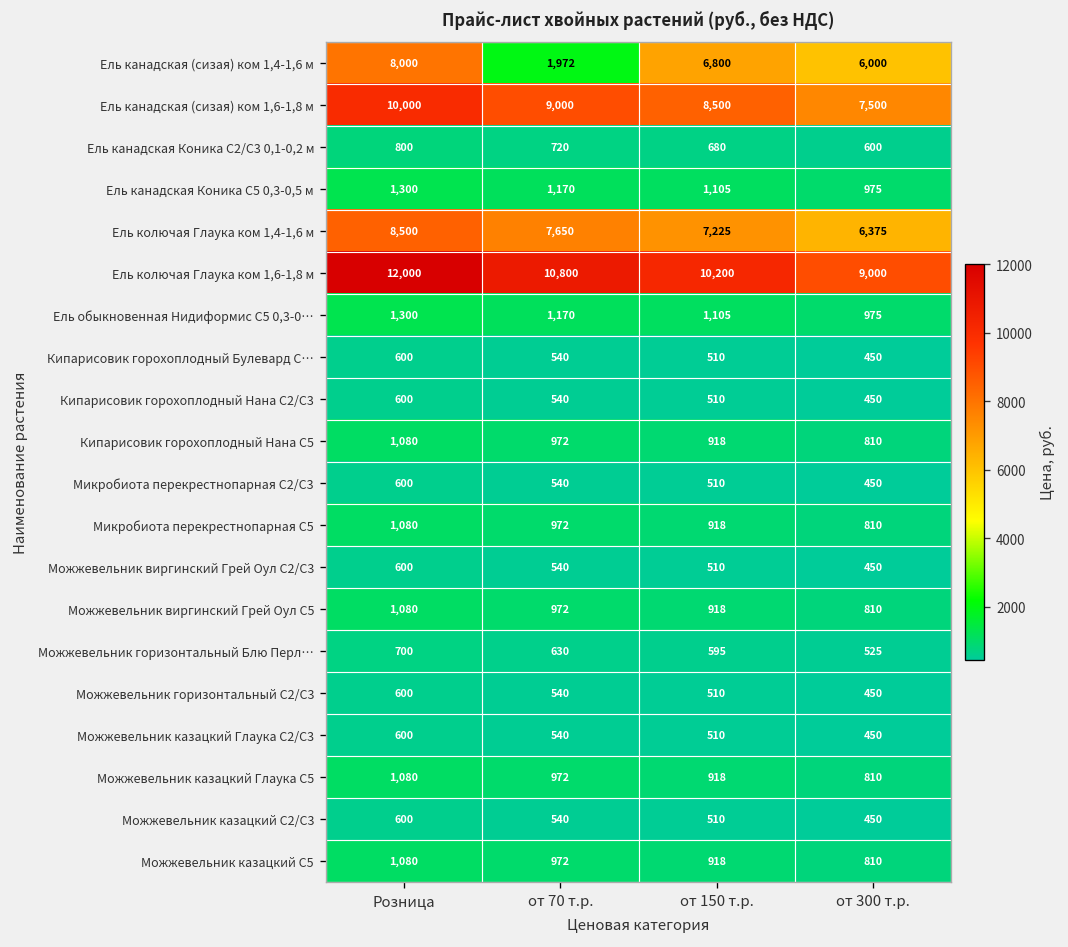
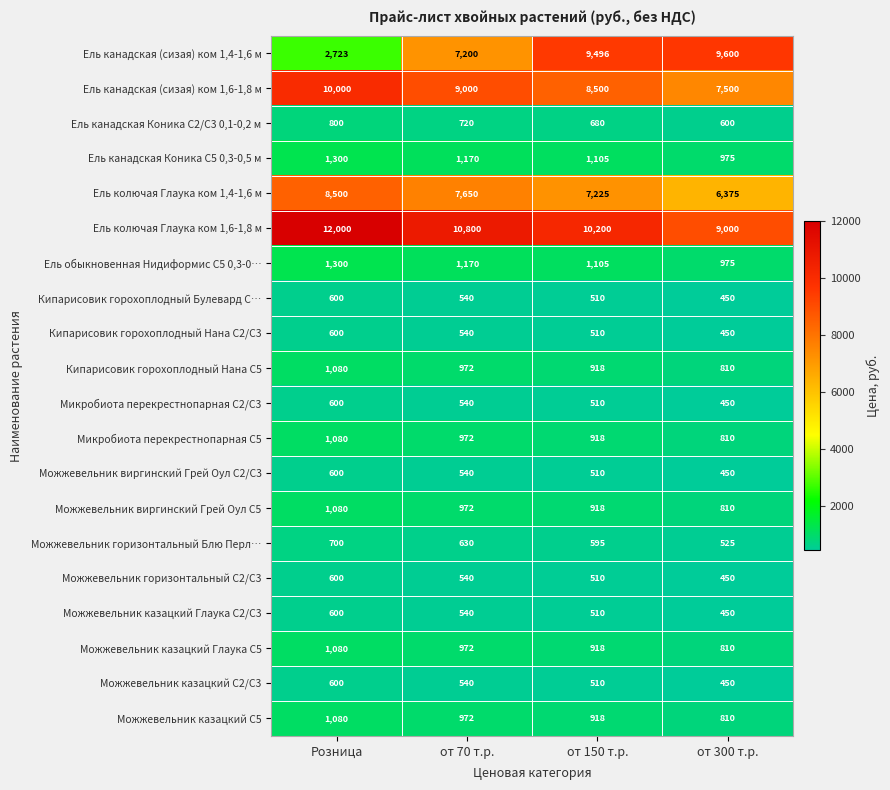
  {
    "Ель канадская (сизая) ком 1,4-1,6 м": {
-     "Розница": "8,000",
-     "от 70 т.р.": "1,972",
-     "от 150 т.р.": "6,800",
-     "от 300 т.р.": "6,000"
+     "Розница": "2,723",
+     "от 70 т.р.": "7,200",
+     "от 150 т.р.": "9,496",
+     "от 300 т.р.": "9,600"
    },
    "Ель канадская (сизая) ком 1,6-1,8 м": {
      "Розница": "10,000",
      "от 70 т.р.": "9,000",
      "от 150 т.р.": "8,500",
      "от 300 т.р.": "7,500"
    },
    "Ель канадская Коника С2/С3 0,1-0,2 м": {
      "Розница": "800",
      "от 70 т.р.": "720",
      "от 150 т.р.": "680",
      "от 300 т.р.": "600"
    },
    "Ель канадская Коника С5 0,3-0,5 м": {
      "Розница": "1,300",
      "от 70 т.р.": "1,170",
      "от 150 т.р.": "1,105",
      "от 300 т.р.": "975"
    },
    "Ель колючая Глаука ком 1,4-1,6 м": {
      "Розница": "8,500",
      "от 70 т.р.": "7,650",
      "от 150 т.р.": "7,225",
      "от 300 т.р.": "6,375"
    },
    "Ель колючая Глаука ком 1,6-1,8 м": {
      "Розница": "12,000",
      "от 70 т.р.": "10,800",
      "от 150 т.р.": "10,200",
      "от 300 т.р.": "9,000"
    },
    "Ель обыкновенная Нидиформис С5 0,3-0…": {
      "Розница": "1,300",
      "от 70 т.р.": "1,170",
      "от 150 т.р.": "1,105",
      "от 300 т.р.": "975"
    },
    "Кипарисовик горохоплодный Булевард С…": {
      "Розница": "600",
      "от 70 т.р.": "540",
      "от 150 т.р.": "510",
      "от 300 т.р.": "450"
    },
    "Кипарисовик горохоплодный Нана С2/С3": {
      "Розница": "600",
      "от 70 т.р.": "540",
      "от 150 т.р.": "510",
      "от 300 т.р.": "450"
    },
    "Кипарисовик горохоплодный Нана С5": {
      "Розница": "1,080",
      "от 70 т.р.": "972",
      "от 150 т.р.": "918",
      "от 300 т.р.": "810"
    },
    "Микробиота перекрестнопарная С2/С3": {
      "Розница": "600",
      "от 70 т.р.": "540",
      "от 150 т.р.": "510",
      "от 300 т.р.": "450"
    },
    "Микробиота перекрестнопарная С5": {
      "Розница": "1,080",
      "от 70 т.р.": "972",
      "от 150 т.р.": "918",
      "от 300 т.р.": "810"
    },
    "Можжевельник виргинский Грей Оул С2/С3": {
      "Розница": "600",
      "от 70 т.р.": "540",
      "от 150 т.р.": "510",
      "от 300 т.р.": "450"
    },
    "Можжевельник виргинский Грей Оул С5": {
      "Розница": "1,080",
      "от 70 т.р.": "972",
      "от 150 т.р.": "918",
      "от 300 т.р.": "810"
    },
    "Можжевельник горизонтальный Блю Перл…": {
      "Розница": "700",
      "от 70 т.р.": "630",
      "от 150 т.р.": "595",
      "от 300 т.р.": "525"
    },
    "Можжевельник горизонтальный С2/С3": {
      "Розница": "600",
      "от 70 т.р.": "540",
      "от 150 т.р.": "510",
      "от 300 т.р.": "450"
    },
    "Можжевельник казацкий Глаука С2/С3": {
      "Розница": "600",
      "от 70 т.р.": "540",
      "от 150 т.р.": "510",
      "от 300 т.р.": "450"
    },
    "Можжевельник казацкий Глаука С5": {
      "Розница": "1,080",
      "от 70 т.р.": "972",
      "от 150 т.р.": "918",
      "от 300 т.р.": "810"
    },
    "Можжевельник казацкий С2/С3": {
      "Розница": "600",
      "от 70 т.р.": "540",
      "от 150 т.р.": "510",
      "от 300 т.р.": "450"
    },
    "Можжевельник казацкий С5": {
      "Розница": "1,080",
      "от 70 т.р.": "972",
      "от 150 т.р.": "918",
      "от 300 т.р.": "810"
    }
  }
